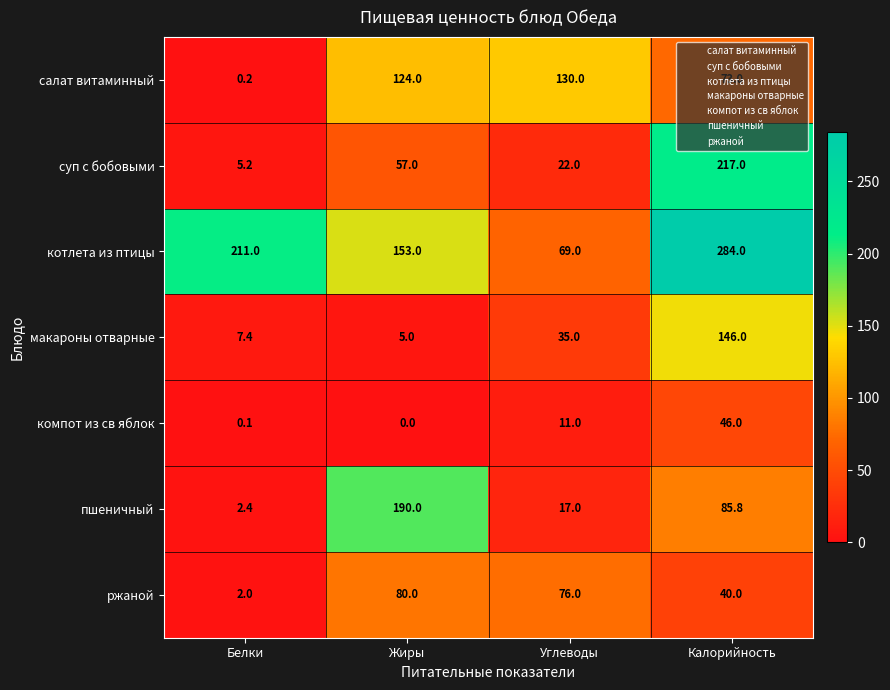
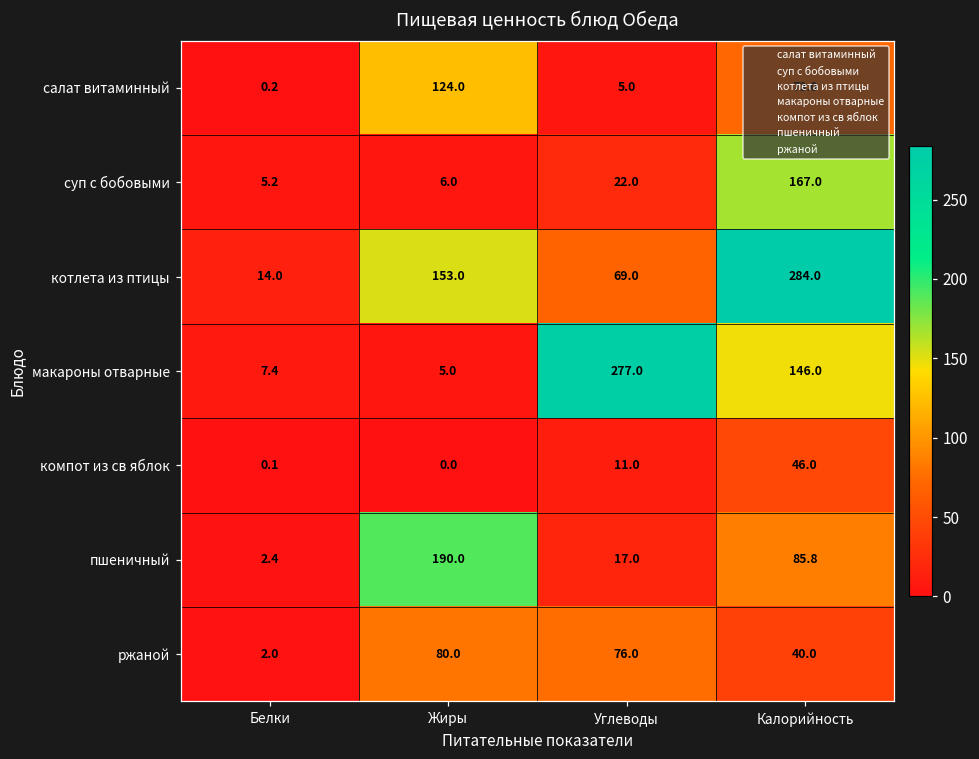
  {
    "салат витаминный": {
      "Белки": 0.2,
      "Жиры": 124.0,
-     "Углеводы": 130.0
+     "Углеводы": 5.0
    },
    "суп с бобовыми": {
      "Белки": 5.2,
-     "Жиры": 57.0,
+     "Жиры": 6.0,
      "Углеводы": 22.0,
-     "Калорийность": 217.0
+     "Калорийность": 167.0
    },
    "котлета из птицы": {
-     "Белки": 211.0,
+     "Белки": 14.0,
      "Жиры": 153.0,
      "Углеводы": 69.0,
      "Калорийность": 284.0
    },
    "макароны отварные": {
      "Белки": 7.4,
      "Жиры": 5.0,
-     "Углеводы": 35.0,
+     "Углеводы": 277.0,
      "Калорийность": 146.0
    },
    "компот из св яблок": {
      "Белки": 0.1,
      "Жиры": 0.0,
      "Углеводы": 11.0,
      "Калорийность": 46.0
    },
    "пшеничный": {
      "Белки": 2.4,
      "Жиры": 190.0,
      "Углеводы": 17.0,
      "Калорийность": 85.8
    },
    "ржаной": {
      "Белки": 2.0,
      "Жиры": 80.0,
      "Углеводы": 76.0,
      "Калорийность": 40.0
    }
  }
